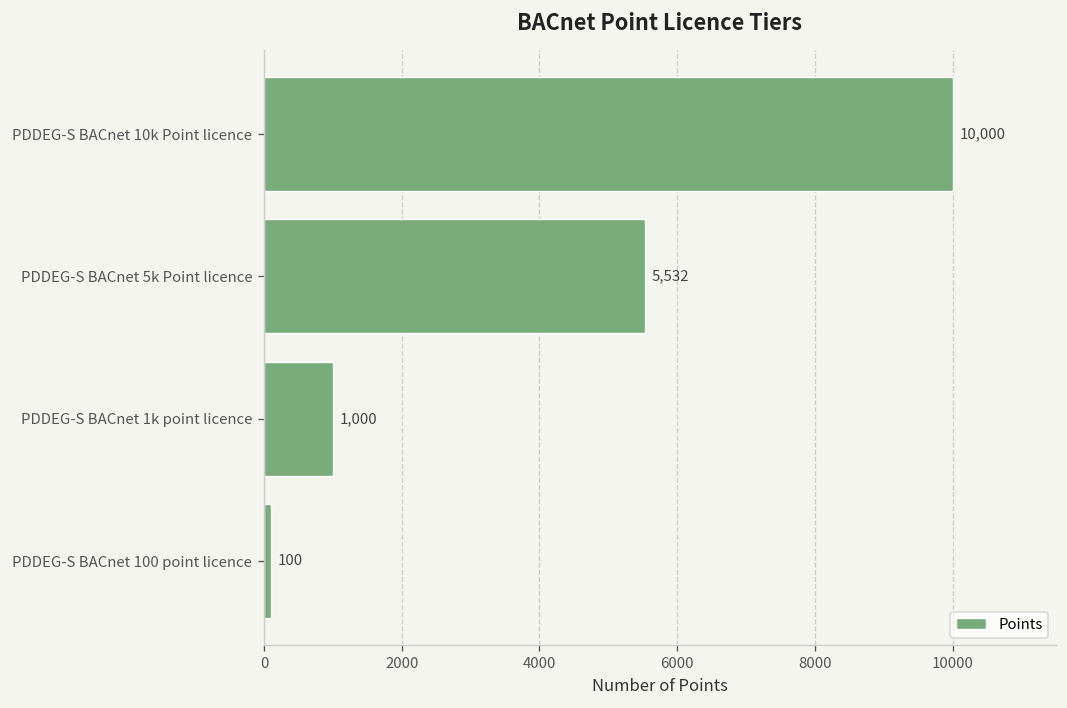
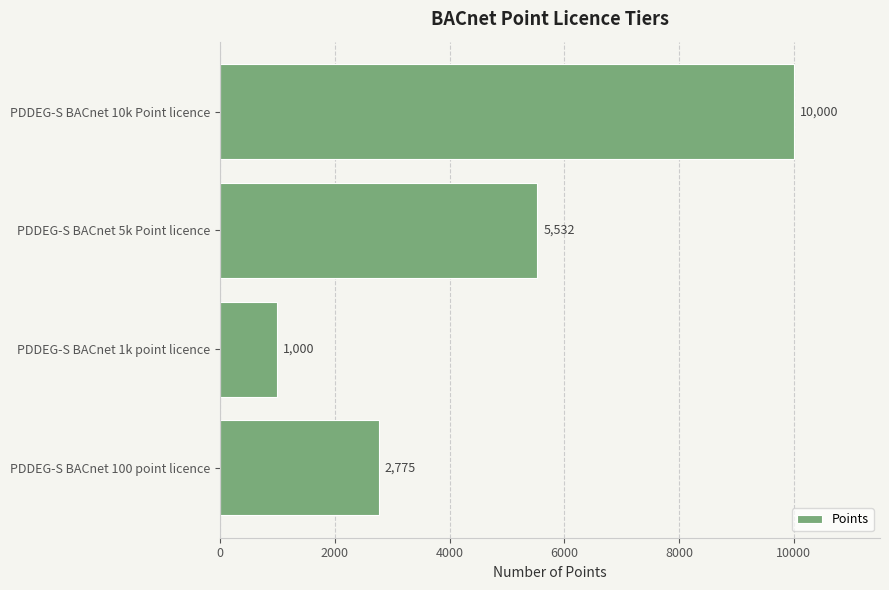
  {
    "PDDEG-S BACnet 10k Point licence": "10,000",
    "PDDEG-S BACnet 5k Point licence": "5,532",
    "PDDEG-S BACnet 1k point licence": "1,000",
-   "PDDEG-S BACnet 100 point licence": "100"
+   "PDDEG-S BACnet 100 point licence": "2,775"
  }
